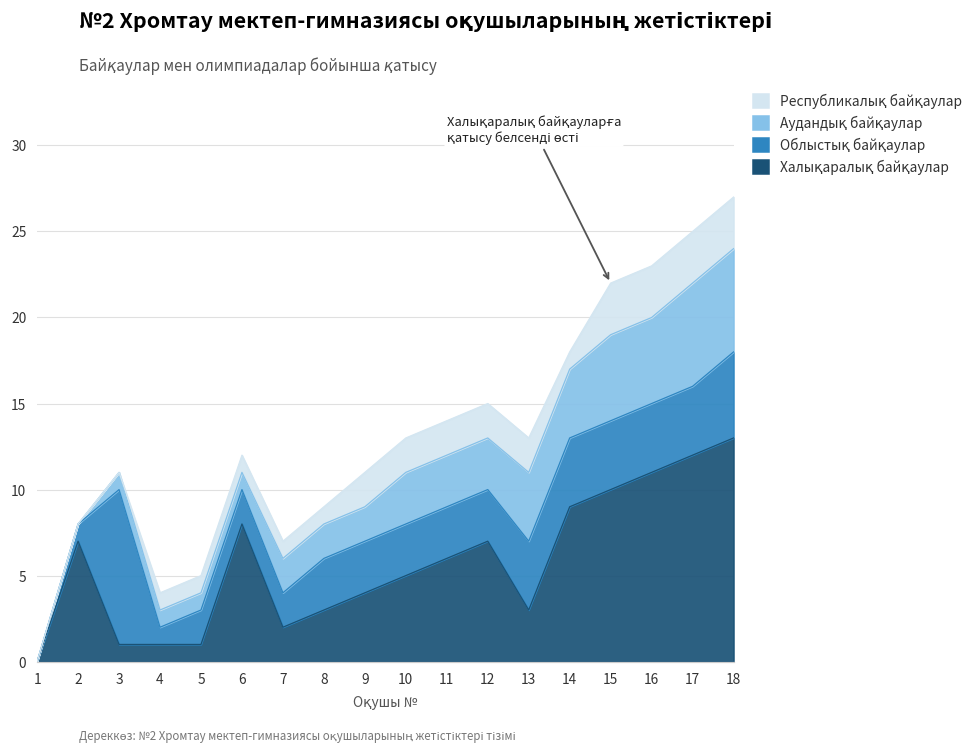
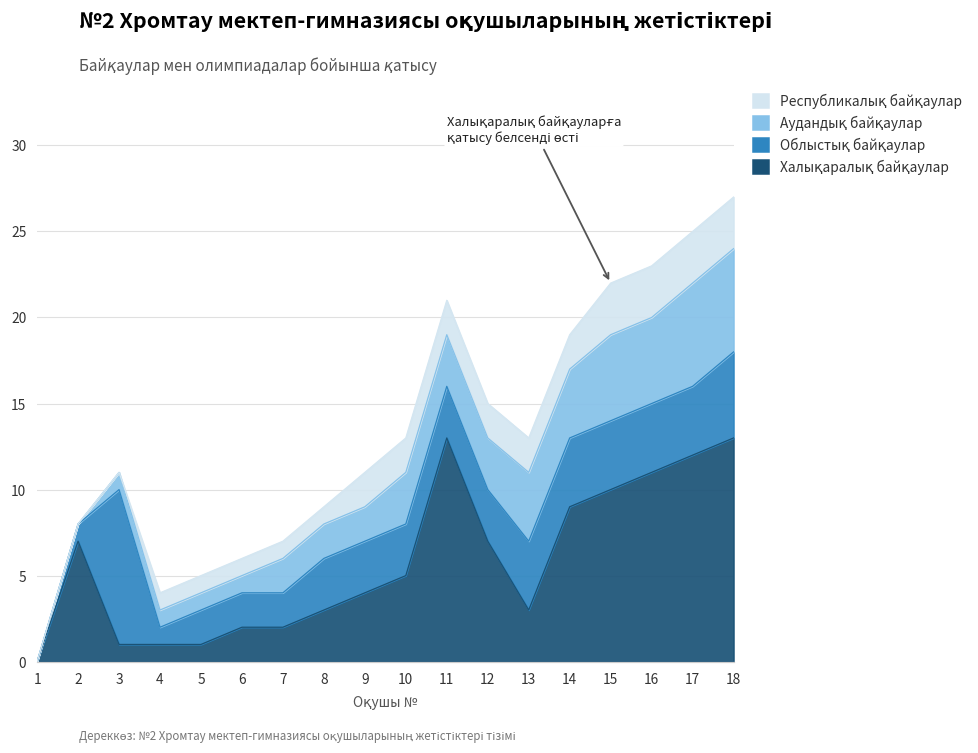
  {
    "Халықаралық байқаулар": {
      "2": 7,
      "3": 1,
      "4": 1,
      "5": 1,
-     "6": 8,
+     "6": 2,
      "7": 2,
      "8": 3,
      "9": 4,
      "10": 5,
-     "11": 6,
+     "11": 13,
      "12": 7,
      "13": 3,
      "14": 9,
      "15": 10,
      "16": 11,
      "17": 12,
      "18": 13
    },
    "Облыстық байқаулар": {
      "3": 9,
      "4": 1,
      "5": 2,
      "6": 2,
      "7": 2,
      "8": 3,
      "9": 3,
      "10": 3,
      "11": 3,
      "12": 3,
      "13": 4,
      "14": 4,
      "15": 4,
      "16": 4,
      "17": 4,
      "18": 5
    },
    "Аудандық байқаулар": {
      "4": 1,
      "5": 1,
      "6": 1,
      "7": 2,
      "8": 2,
      "9": 2,
      "10": 3,
      "11": 3,
      "12": 3,
      "13": 4,
      "14": 4,
      "15": 5,
      "16": 5,
      "17": 6,
      "18": 6
    },
    "Республикалық байқаулар": {
      "4": 1,
      "5": 1,
      "6": 1,
      "7": 1,
      "8": 1,
      "9": 2,
      "10": 2,
      "11": 2,
      "12": 2,
      "13": 2,
-     "14": 1,
+     "14": 2,
      "15": 3,
      "16": 3,
      "17": 3,
      "18": 3
    }
  }
